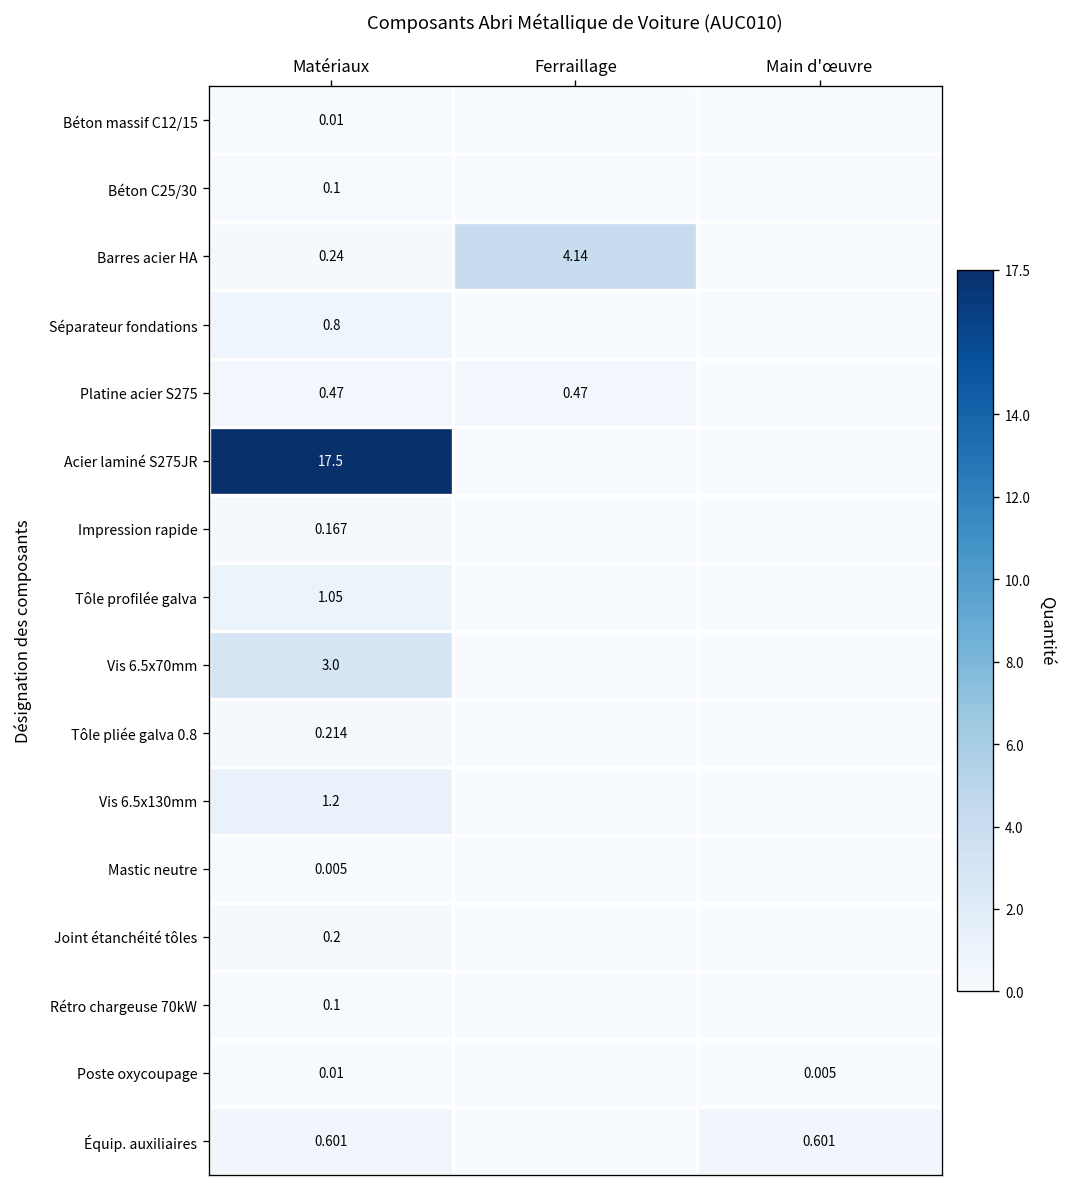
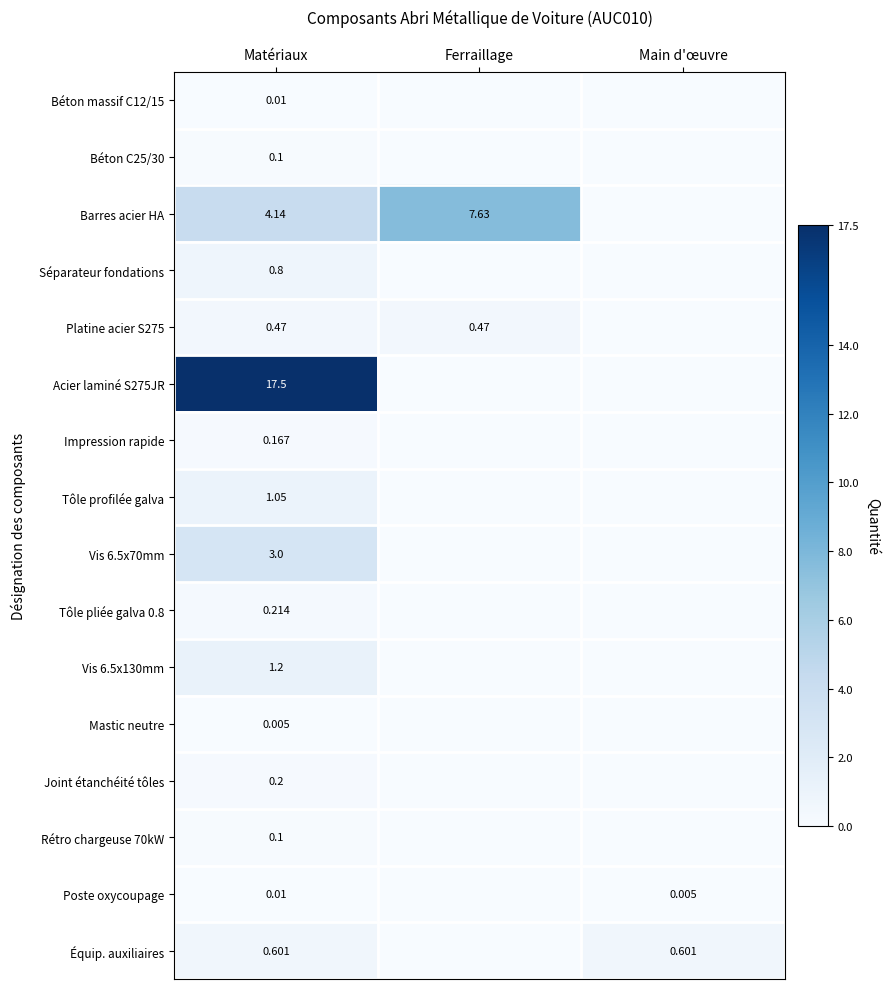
  {
    "Béton massif C12/15": {
      "Matériaux": 0.01
    },
    "Béton C25/30": {
      "Matériaux": 0.1
    },
    "Barres acier HA": {
-     "Matériaux": 0.24,
-     "Ferraillage": 4.14
+     "Matériaux": 4.14,
+     "Ferraillage": 7.63
    },
    "Séparateur fondations": {
      "Matériaux": 0.8
    },
    "Platine acier S275": {
      "Matériaux": 0.47,
      "Ferraillage": 0.47
    },
    "Acier laminé S275JR": {
      "Matériaux": 17.5
    },
    "Impression rapide": {
      "Matériaux": 0.167
    },
    "Tôle profilée galva": {
      "Matériaux": 1.05
    },
    "Vis 6.5x70mm": {
      "Matériaux": 3.0
    },
    "Tôle pliée galva 0.8": {
      "Matériaux": 0.214
    },
    "Vis 6.5x130mm": {
      "Matériaux": 1.2
    },
    "Mastic neutre": {
      "Matériaux": 0.005
    },
    "Joint étanchéité tôles": {
      "Matériaux": 0.2
    },
    "Rétro chargeuse 70kW": {
      "Matériaux": 0.1
    },
    "Poste oxycoupage": {
      "Matériaux": 0.01,
      "Main d'œuvre": 0.005
    },
    "Équip. auxiliaires": {
      "Matériaux": 0.601,
      "Main d'œuvre": 0.601
    }
  }
